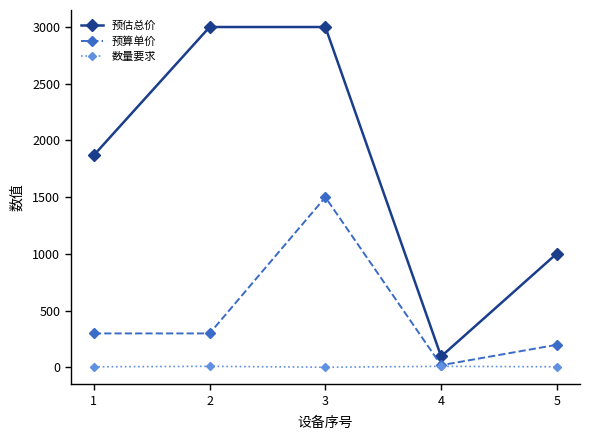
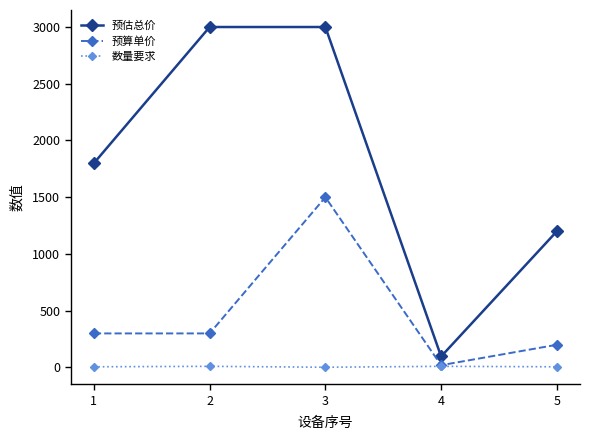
  {
    "预估总价": {
-     "1": 1870,
+     "1": 1800,
      "2": 3000,
      "3": 3000,
      "4": 100,
-     "5": 1000
+     "5": 1200
    }
  }
